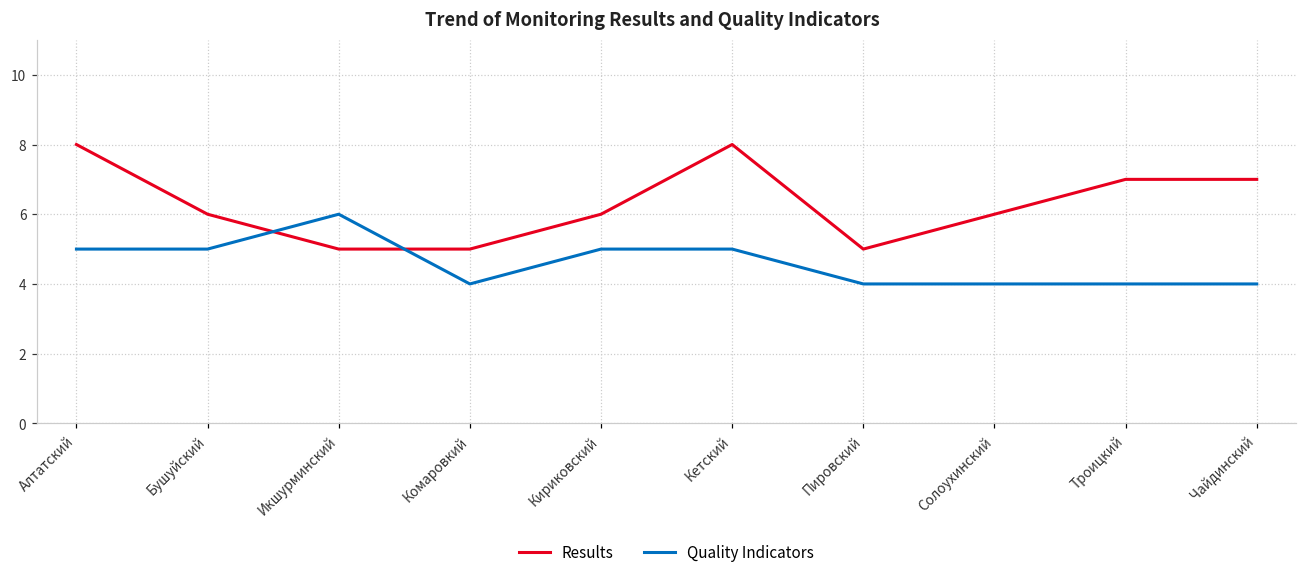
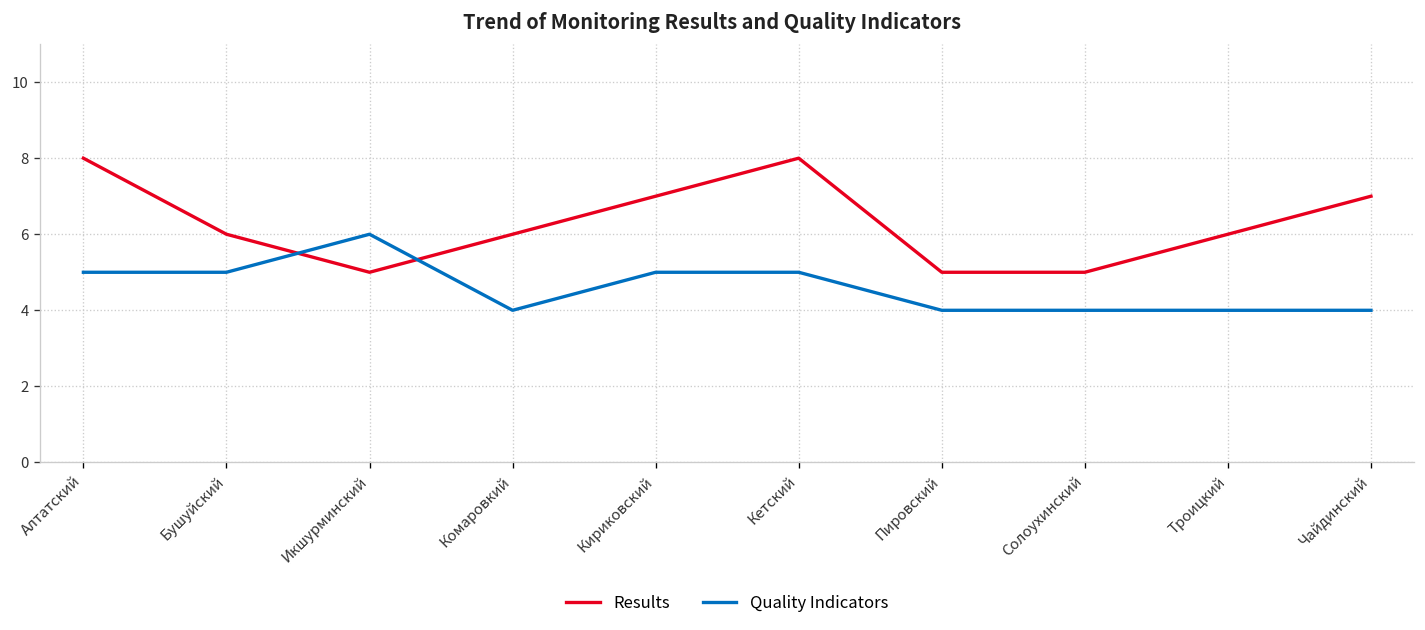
  {
    "Results": {
      "Алтатский": 8,
      "Бушуйский": 6,
      "Икшурминский": 5,
-     "Комаровкий": 5,
-     "Кириковский": 6,
+     "Комаровкий": 6,
+     "Кириковский": 7,
      "Кетский": 8,
      "Пировский": 5,
-     "Солоухинский": 6,
-     "Троицкий": 7,
+     "Солоухинский": 5,
+     "Троицкий": 6,
      "Чайдинский": 7
    },
    "Quality Indicators": {
      "Алтатский": 5,
      "Бушуйский": 5,
      "Икшурминский": 6,
      "Комаровкий": 4,
      "Кириковский": 5,
      "Кетский": 5,
      "Пировский": 4,
      "Солоухинский": 4,
      "Троицкий": 4,
      "Чайдинский": 4
    }
  }
